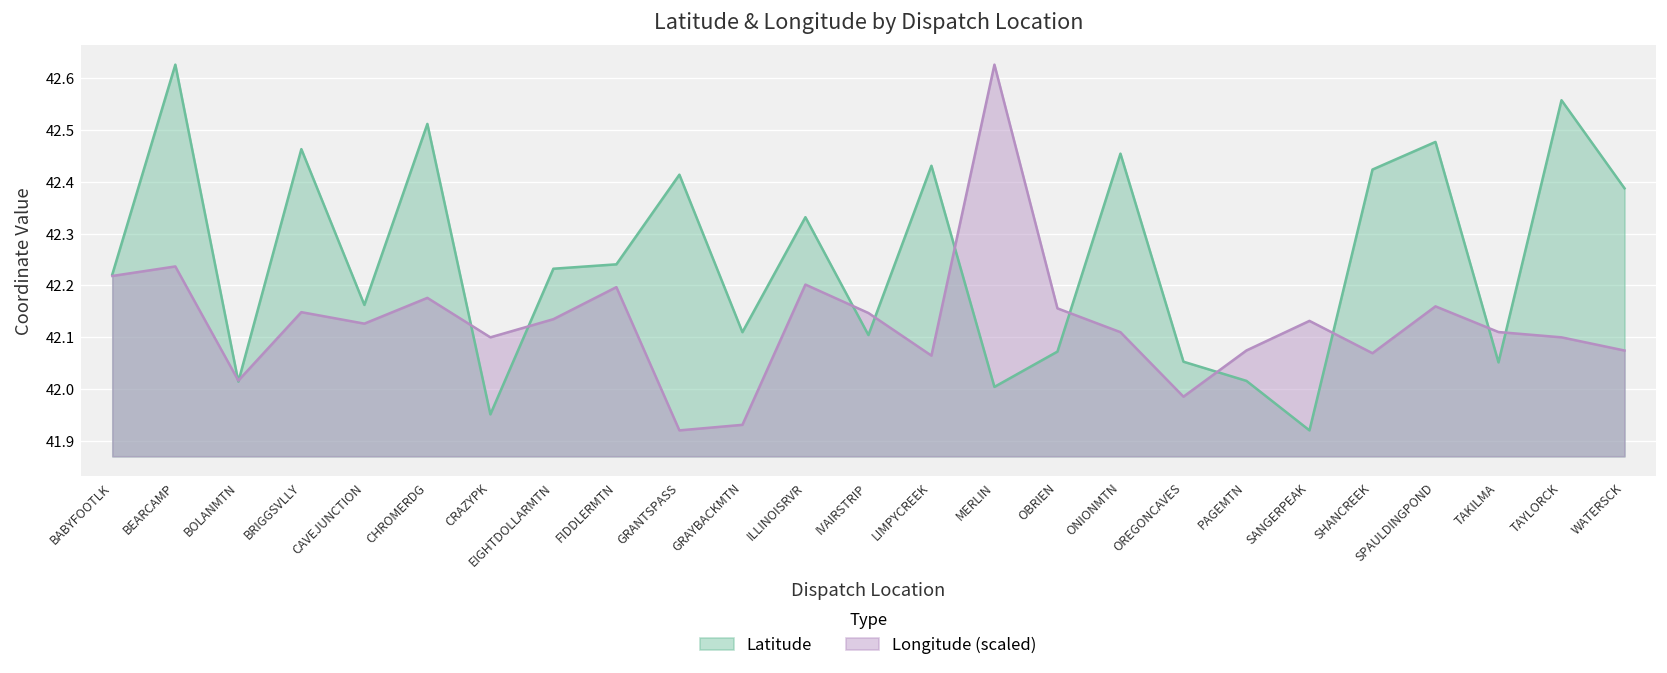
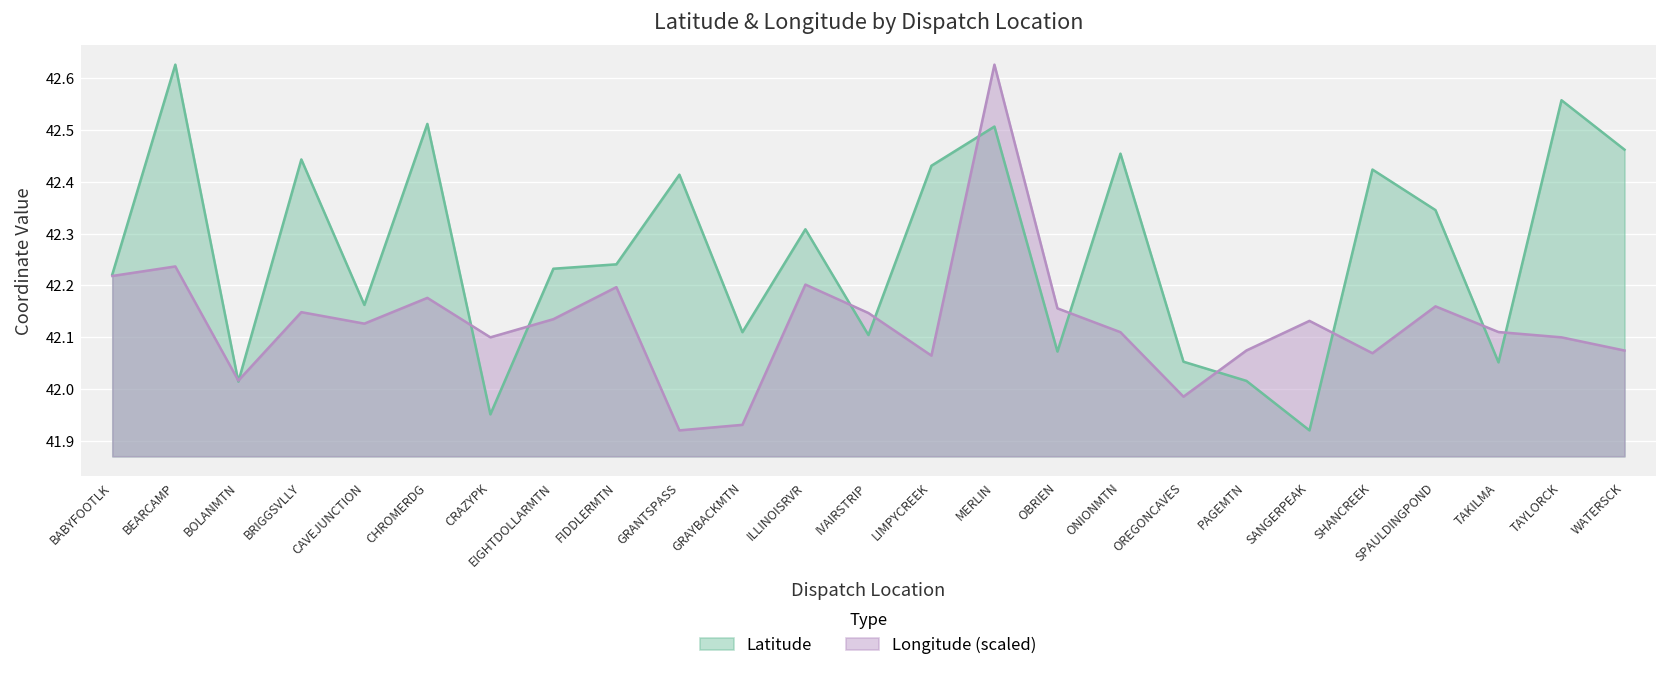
  {
    "Latitude": {
      "BEARCAMP": 42.63,
-     "BRIGGSVLLY": 42.46,
+     "BRIGGSVLLY": 42.44,
      "CAVEJUNCTION": 42.16,
      "CHROMERDG": 42.51,
      "CRAZYPK": 41.95,
      "EIGHTDOLLARMTN": 42.23,
      "FIDDLERMTN": 42.24,
      "GRANTSPASS": 42.41,
      "GRAYBACKMTN": 42.11,
-     "ILLINOISRVR": 42.33,
+     "ILLINOISRVR": 42.31,
      "IVAIRSTRIP": 42.10,
      "LIMPYCREEK": 42.43,
-     "MERLIN": 42.00,
+     "MERLIN": 42.51,
      "OBRIEN": 42.07,
      "ONIONMTN": 42.45,
      "OREGONCAVES": 42.05,
      "PAGEMTN": 42.02,
      "SANGERPEAK": 41.92,
      "SHANCREEK": 42.42,
-     "SPAULDINGPOND": 42.48,
+     "SPAULDINGPOND": 42.35,
      "TAKILMA": 42.05,
      "TAYLORCK": 42.56,
-     "WATERSCK": 42.39
+     "WATERSCK": 42.46
    },
    "Longitude (scaled)": {
      "BEARCAMP": 42.24,
      "BRIGGSVLLY": 42.15,
      "CAVEJUNCTION": 42.13,
      "CHROMERDG": 42.18,
      "CRAZYPK": 42.10,
      "EIGHTDOLLARMTN": 42.13,
      "FIDDLERMTN": 42.20,
      "GRANTSPASS": 41.92,
      "GRAYBACKMTN": 41.93,
      "ILLINOISRVR": 42.20,
      "IVAIRSTRIP": 42.15,
      "LIMPYCREEK": 42.06,
      "MERLIN": 42.63,
      "OBRIEN": 42.16,
      "ONIONMTN": 42.11,
      "OREGONCAVES": 41.99,
      "PAGEMTN": 42.07,
      "SANGERPEAK": 42.13,
      "SHANCREEK": 42.07,
      "SPAULDINGPOND": 42.16,
      "TAKILMA": 42.11,
      "TAYLORCK": 42.10,
      "WATERSCK": 42.07
    }
  }
